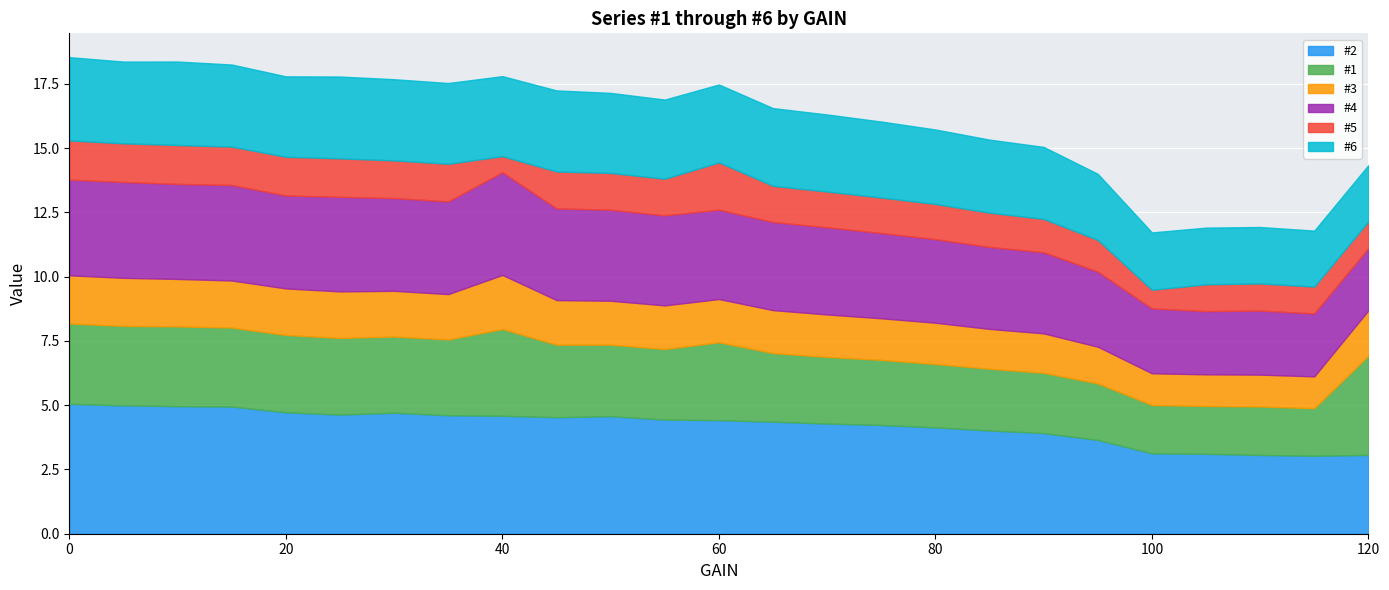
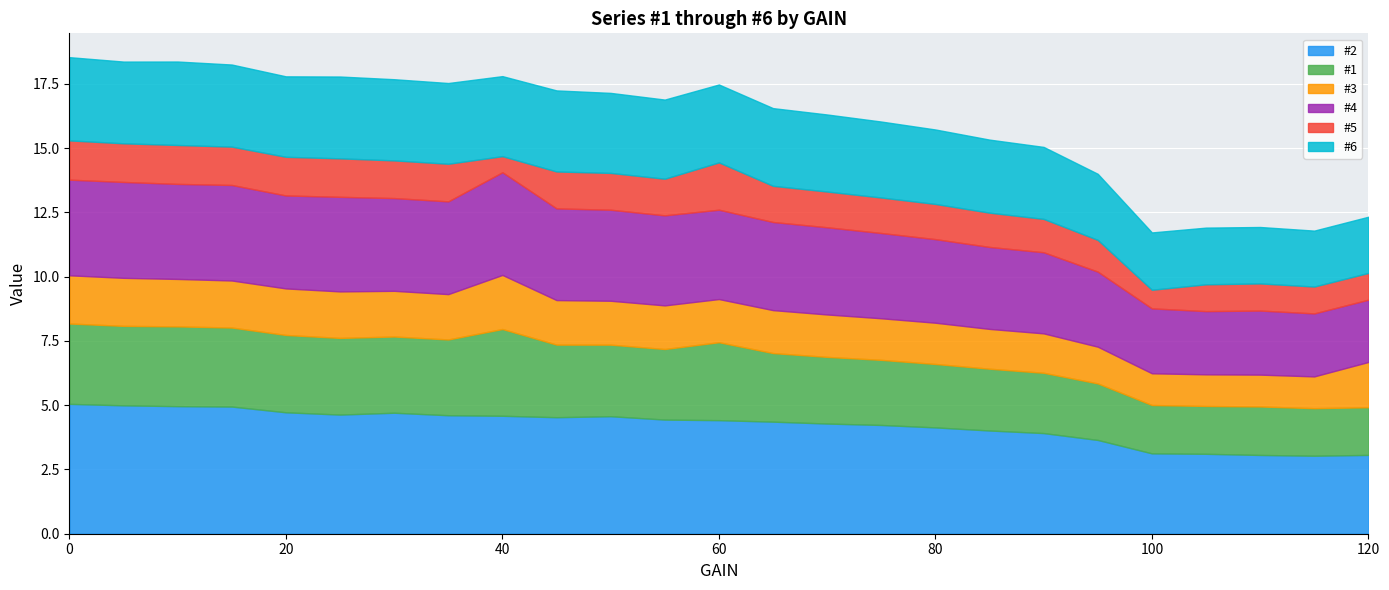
  {
    "#1": {
      "0": 3.1,
      "20": 3.0,
      "40": 3.4,
      "60": 3.0,
      "80": 2.5,
      "100": 1.9,
-     "120": 3.9
+     "120": 1.9
    },
    "#3": {
      "0": 1.9,
      "20": 1.8,
      "40": 2.1,
      "60": 1.7,
      "80": 1.6,
      "100": 1.2,
      "120": 1.8
    },
    "#4": {
      "0": 3.7,
      "20": 3.6,
      "40": 4.0,
      "60": 3.5,
      "80": 3.3,
      "100": 2.5,
      "120": 2.4
    },
    "#5": {
      "0": 1.5,
      "20": 1.5,
      "40": 0.6,
      "60": 1.8,
      "80": 1.4,
      "100": 0.7,
      "120": 1.0
    }
  }
